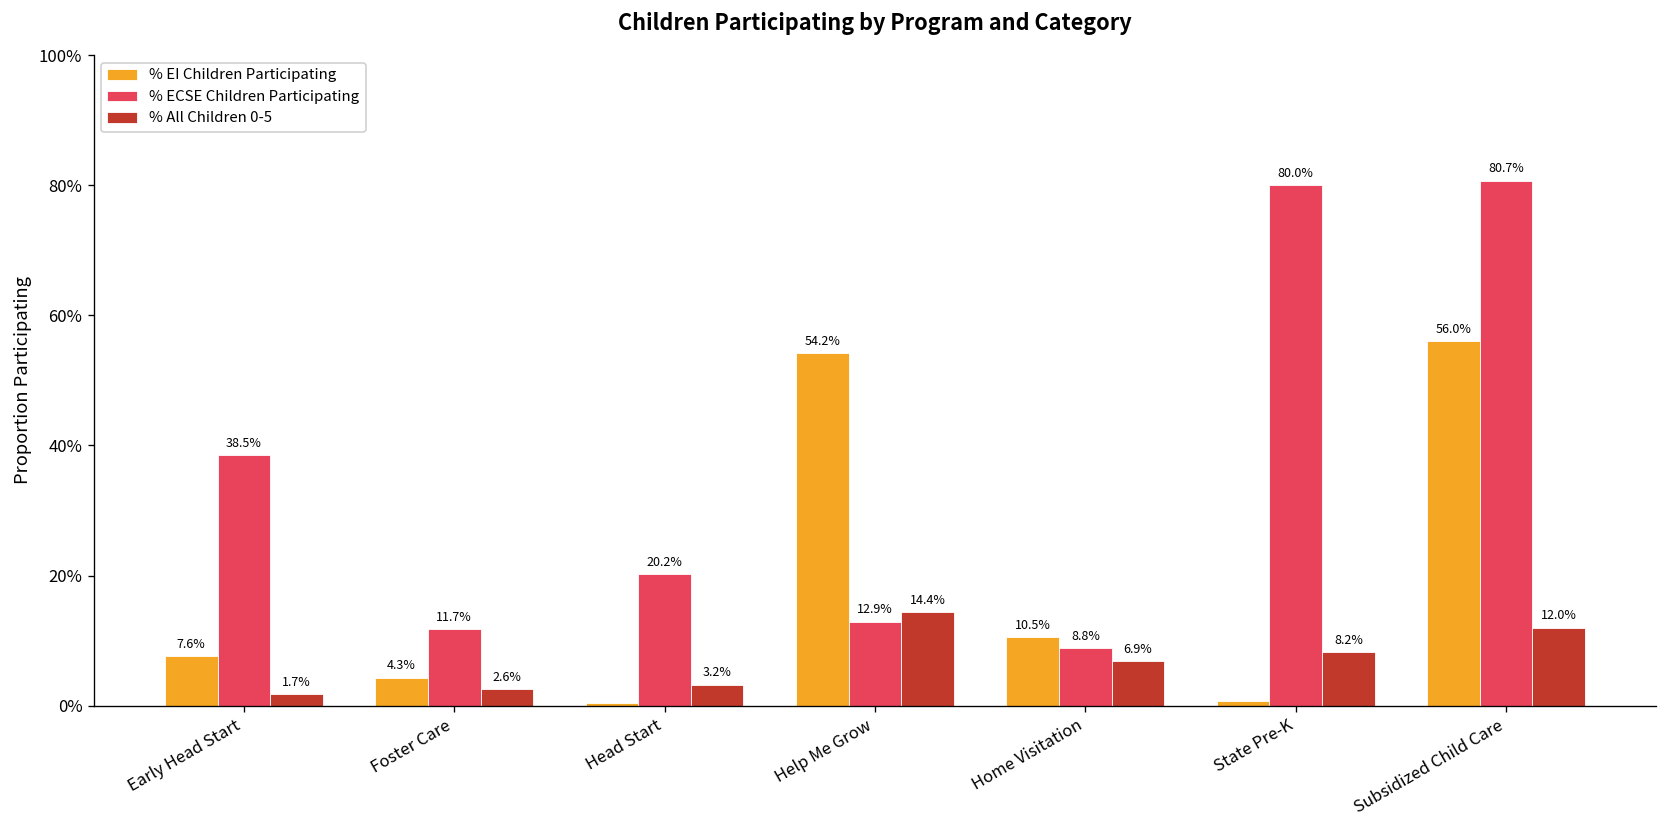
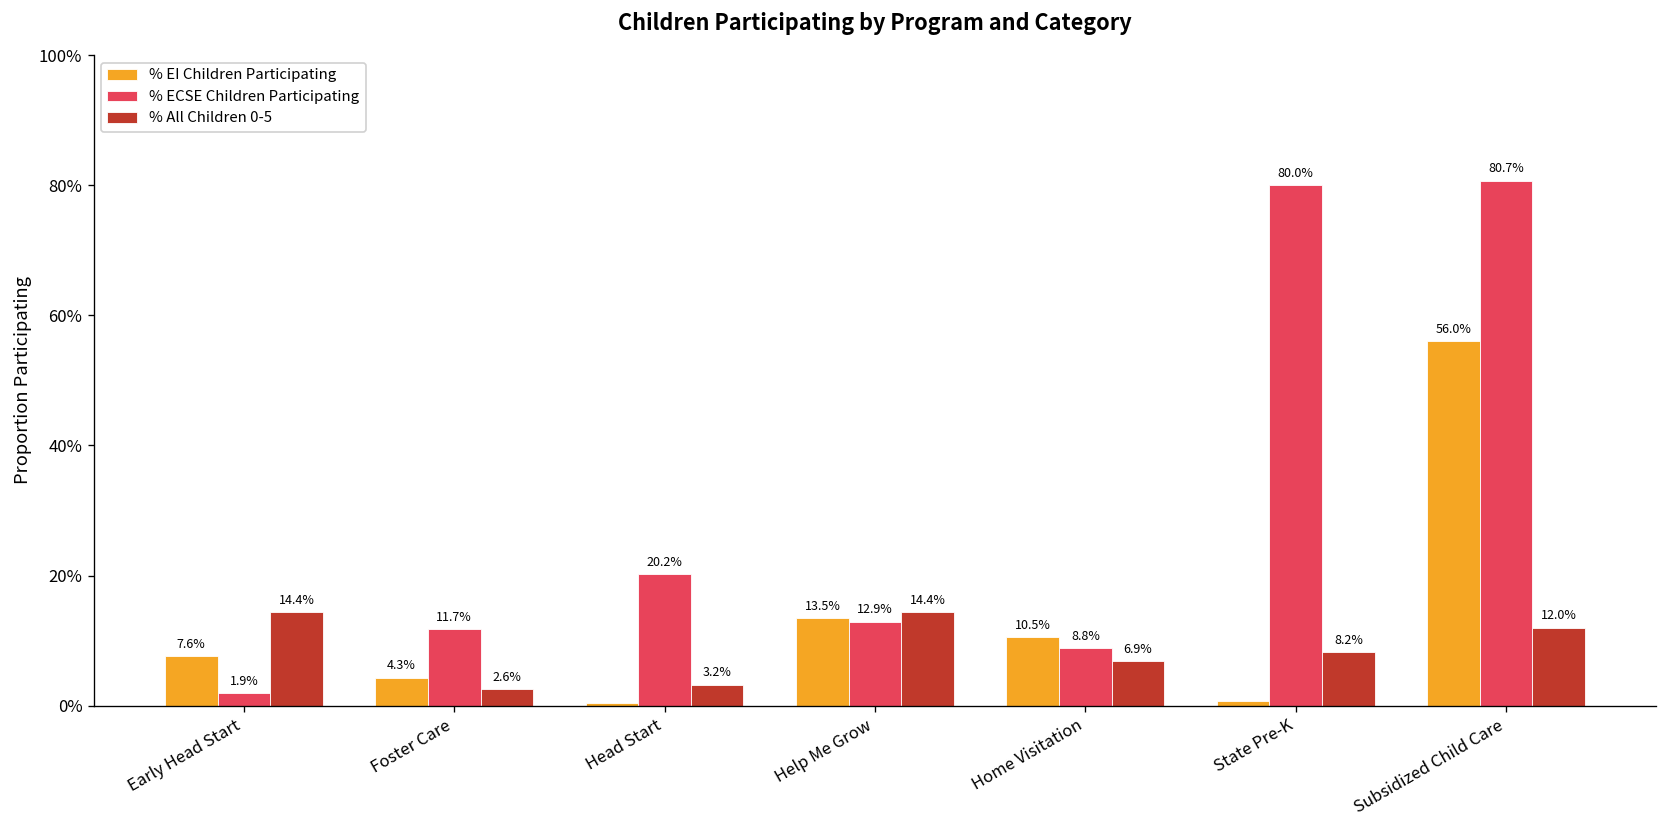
  {
    "% EI Children Participating": {
      "Early Head Start": "7.6%",
      "Foster Care": "4.3%",
-     "Help Me Grow": "54.2%",
+     "Help Me Grow": "13.5%",
      "Home Visitation": "10.5%",
      "Subsidized Child Care": "56.0%"
    },
    "% ECSE Children Participating": {
-     "Early Head Start": "38.5%",
+     "Early Head Start": "1.9%",
      "Foster Care": "11.7%",
      "Head Start": "20.2%",
      "Help Me Grow": "12.9%",
      "Home Visitation": "8.8%",
      "State Pre-K": "80.0%",
      "Subsidized Child Care": "80.7%"
    },
    "% All Children 0-5": {
-     "Early Head Start": "1.7%",
+     "Early Head Start": "14.4%",
      "Foster Care": "2.6%",
      "Head Start": "3.2%",
      "Help Me Grow": "14.4%",
      "Home Visitation": "6.9%",
      "State Pre-K": "8.2%",
      "Subsidized Child Care": "12.0%"
    }
  }
